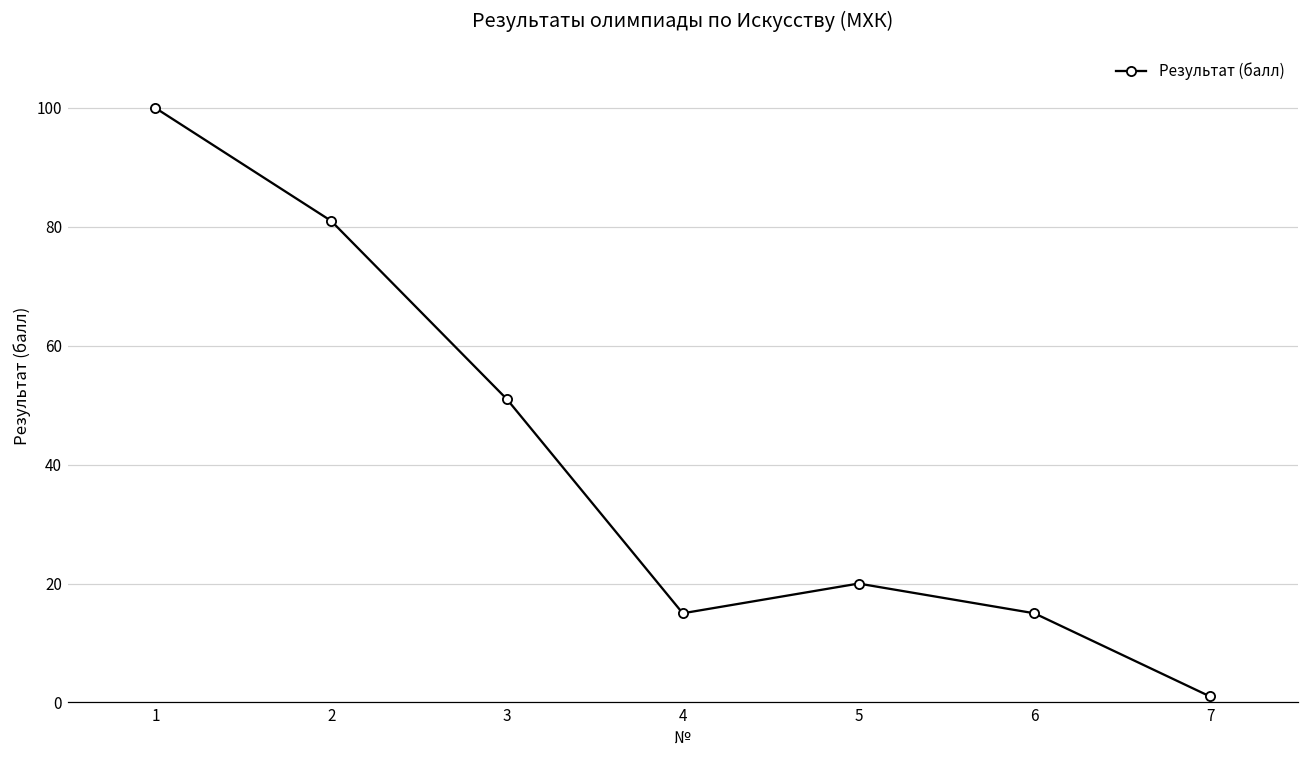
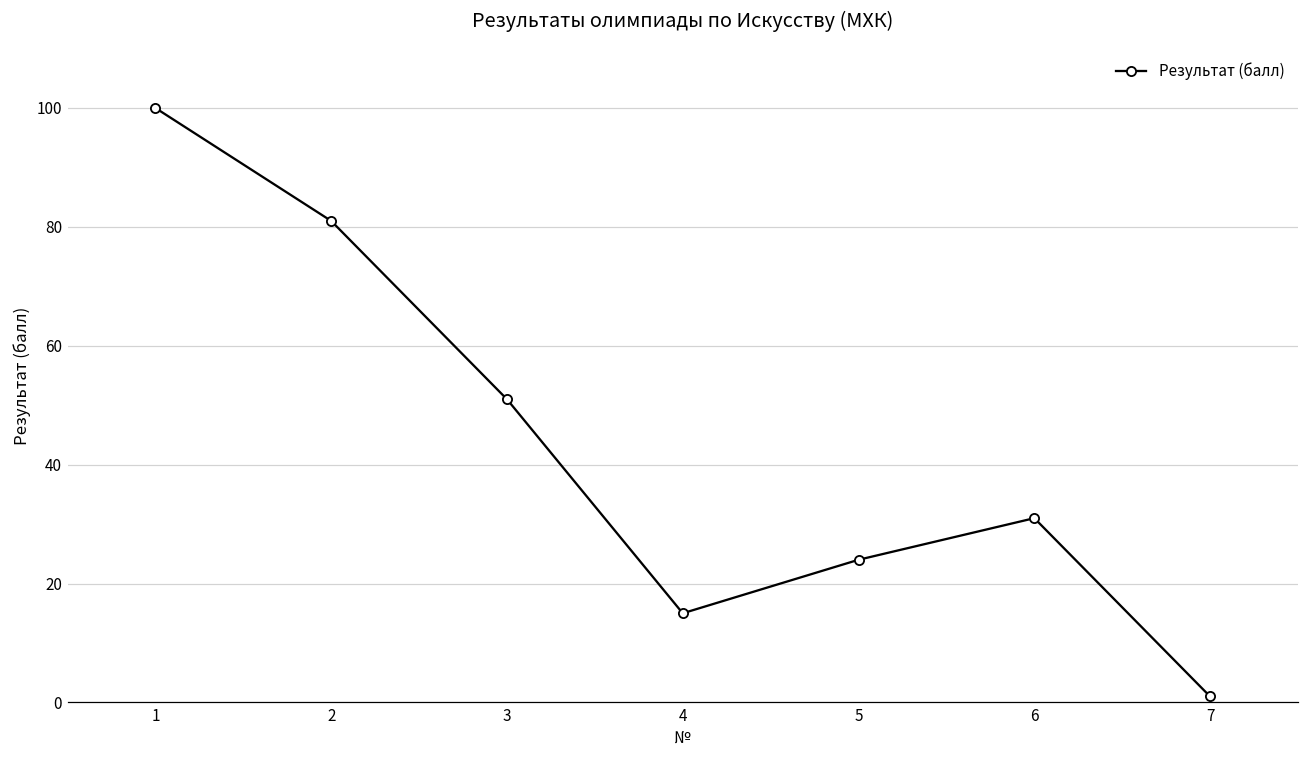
  {
    "1": 100,
    "2": 81,
    "3": 51,
    "4": 15,
-   "5": 20,
-   "6": 15,
+   "5": 24,
+   "6": 31,
    "7": 1
  }
